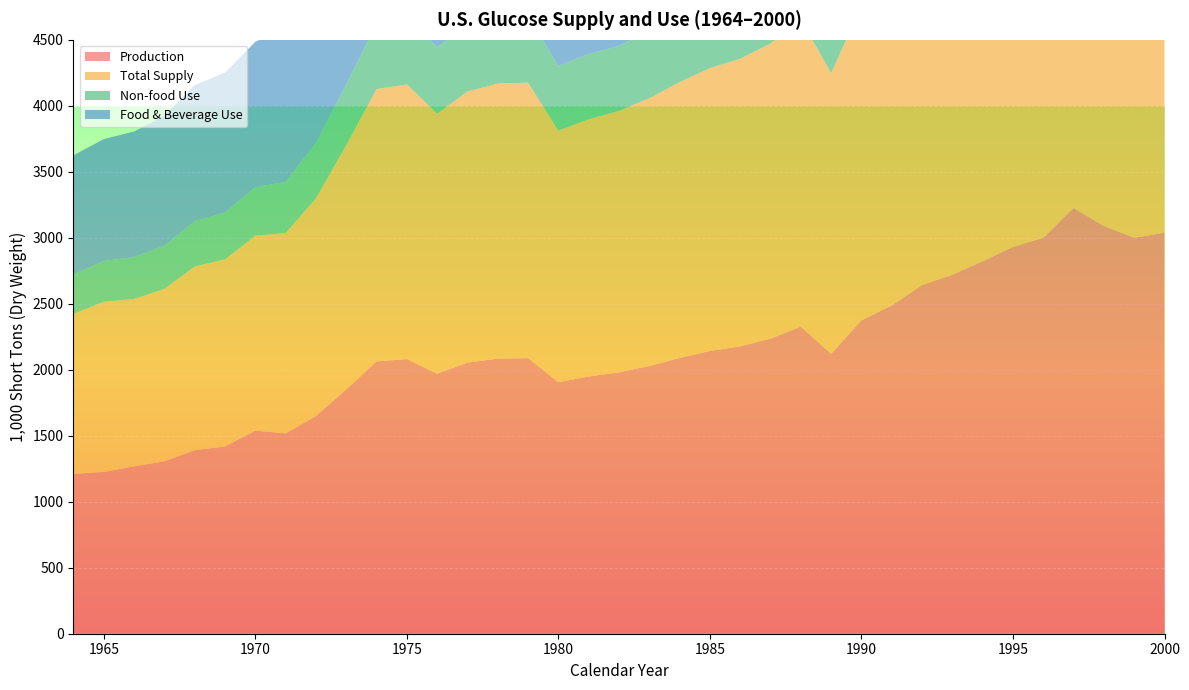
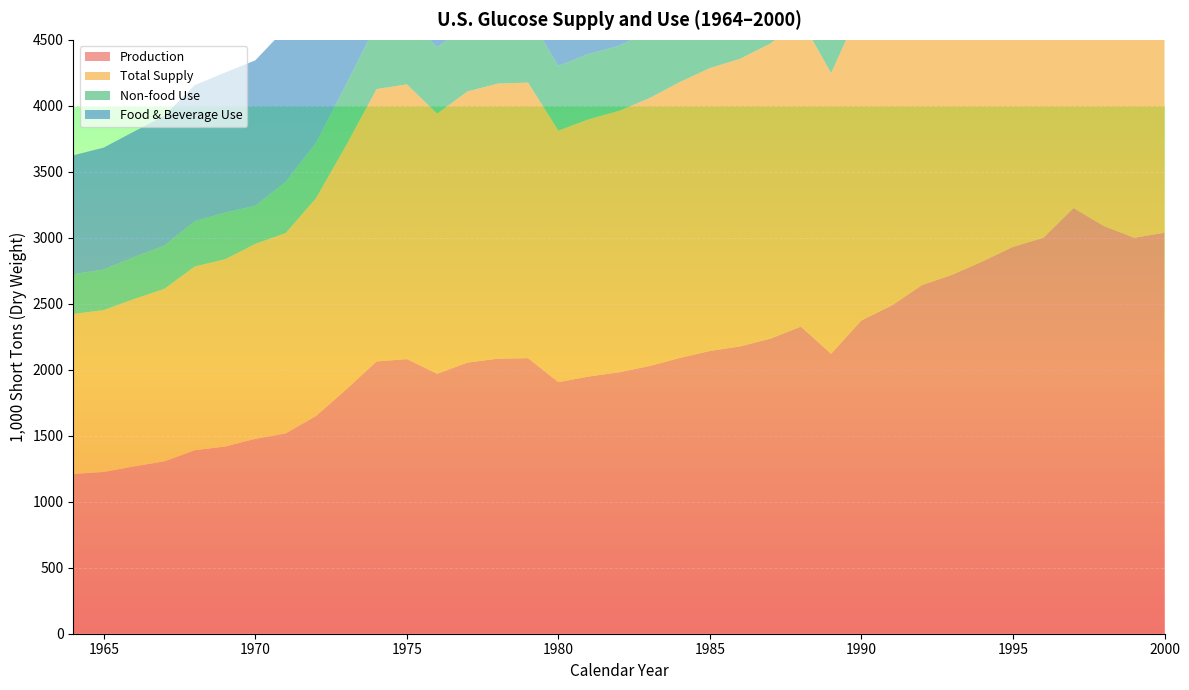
  {
    "Production": {
      "1965": 1230,
-     "1970": 1540,
+     "1970": 1480,
      "1975": 2080,
      "1980": 1910,
      "1985": 2140,
      "1990": 2370,
      "1995": 2930,
      "2000": 3040
    },
    "Total Supply": {
-     "1965": 1290,
+     "1965": 1230,
      "1970": 1480,
      "1975": 2080,
      "1980": 1910,
      "1985": 2140
    },
    "Non-food Use": {
      "1965": 310,
-     "1970": 370,
+     "1970": 290,
      "1980": 490
    },
    "Food & Beverage Use": {
      "1965": 920,
      "1970": 1100
    }
  }
